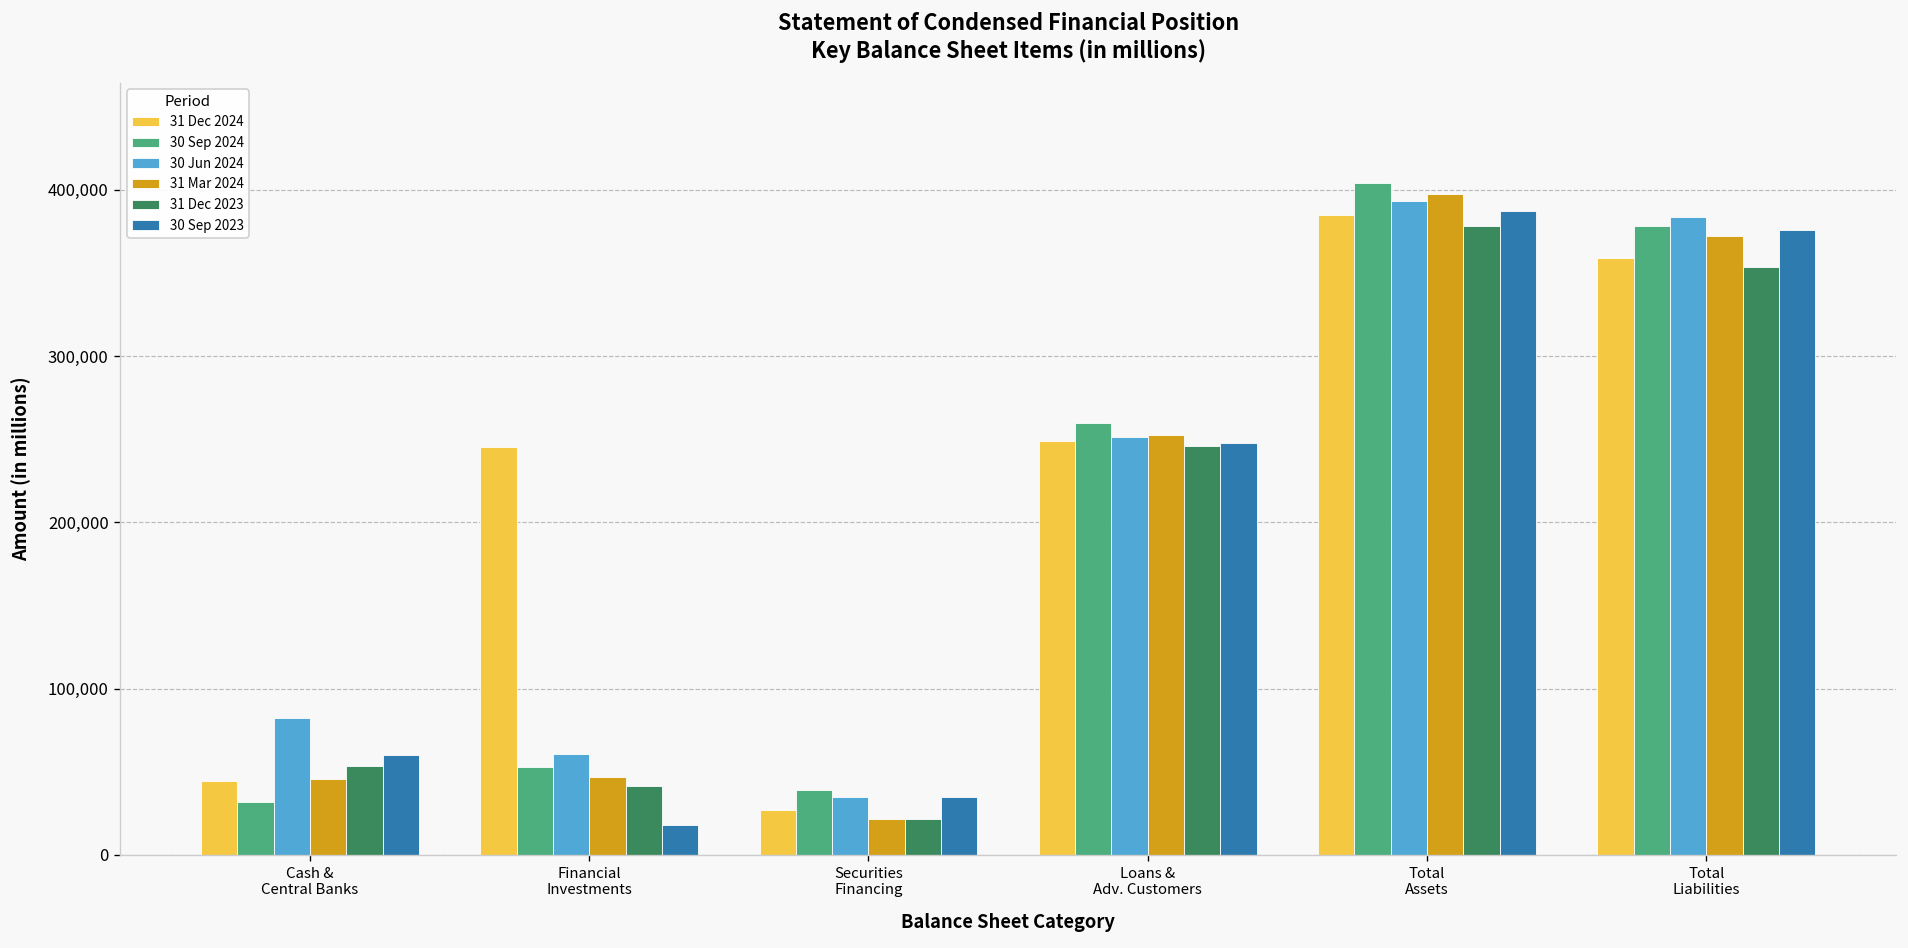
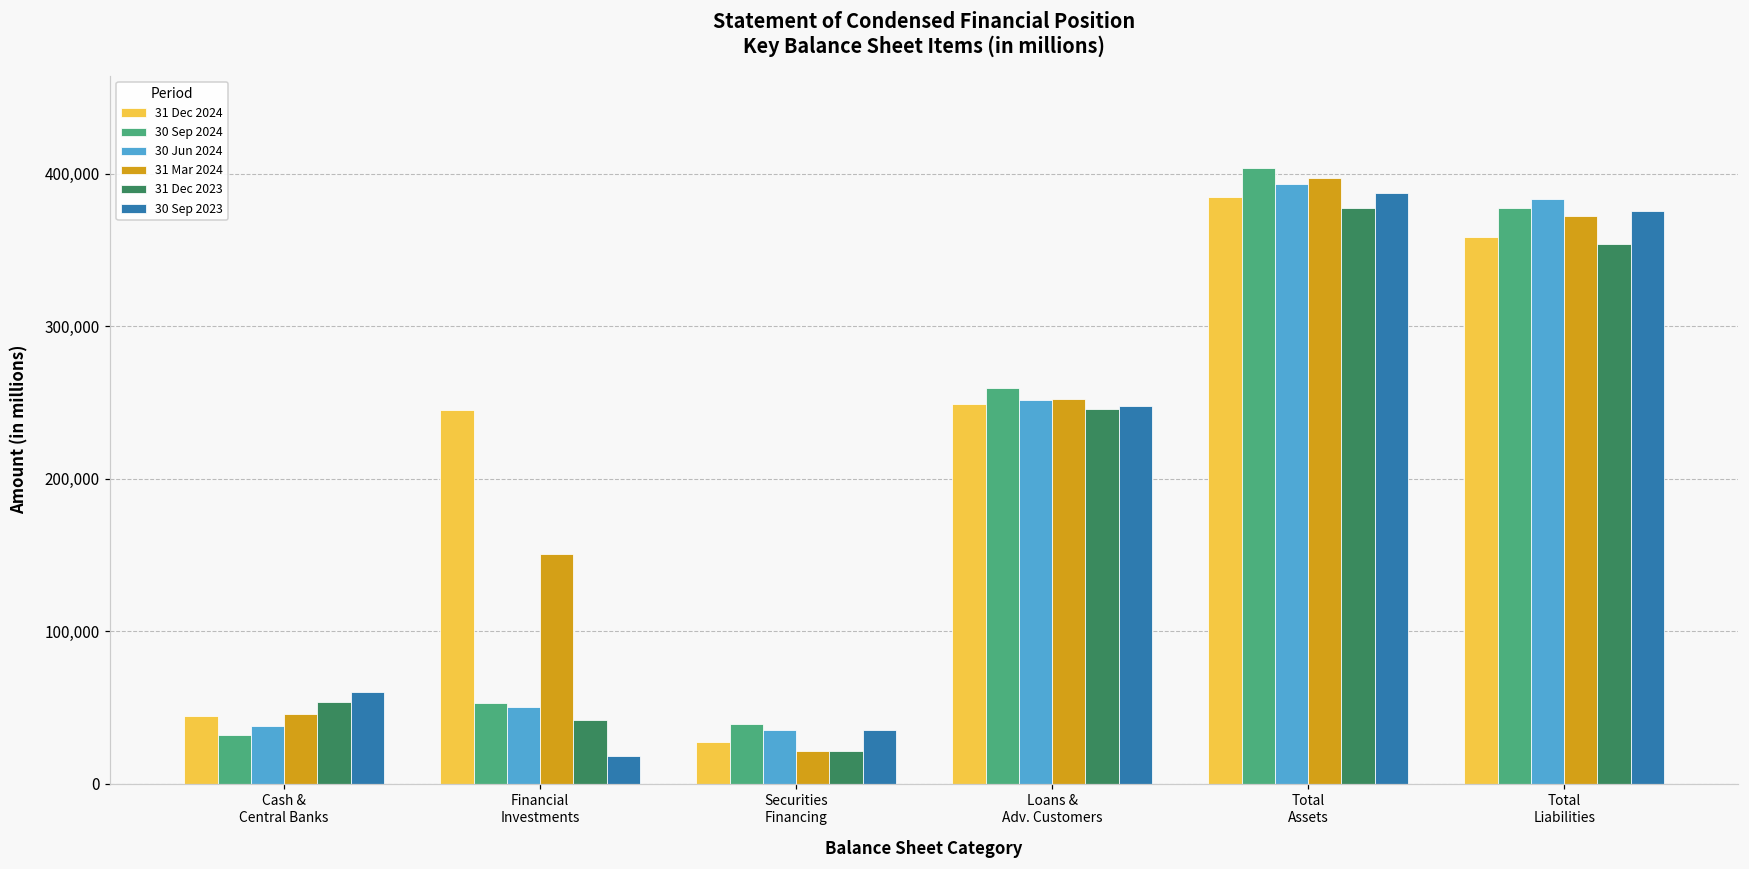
  {
    "31 Dec 2024": {
      "Cash & Central Banks": "44,000",
      "Financial Investments": "245,000",
      "Securities Financing": "27,000",
      "Loans & Adv. Customers": "249,000",
      "Total Assets": "385,000",
      "Total Liabilities": "359,000"
    },
    "30 Jun 2024": {
-     "Cash & Central Banks": "82,000",
-     "Financial Investments": "61,000",
+     "Cash & Central Banks": "38,000",
+     "Financial Investments": "50,000",
      "Securities Financing": "35,000",
      "Loans & Adv. Customers": "252,000",
      "Total Assets": "393,000",
      "Total Liabilities": "384,000"
    },
    "31 Mar 2024": {
      "Cash & Central Banks": "46,000",
-     "Financial Investments": "47,000",
+     "Financial Investments": "151,000",
      "Securities Financing": "22,000",
      "Loans & Adv. Customers": "252,000",
      "Total Assets": "398,000",
      "Total Liabilities": "372,000"
    },
    "30 Sep 2023": {
      "Cash & Central Banks": "60,000",
      "Financial Investments": "18,000",
      "Securities Financing": "35,000",
      "Loans & Adv. Customers": "247,000",
      "Total Assets": "387,000",
      "Total Liabilities": "376,000"
    }
  }
